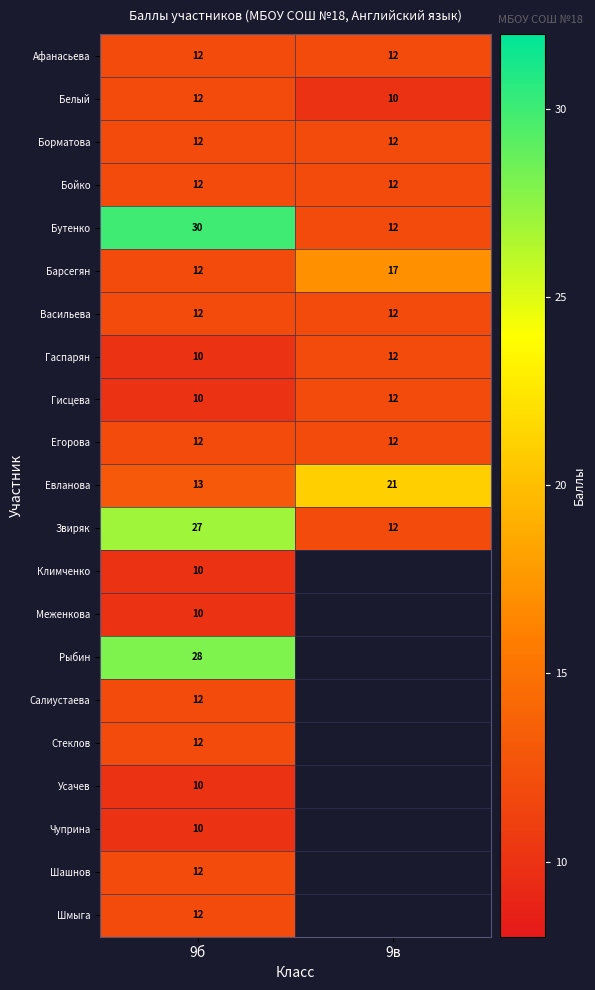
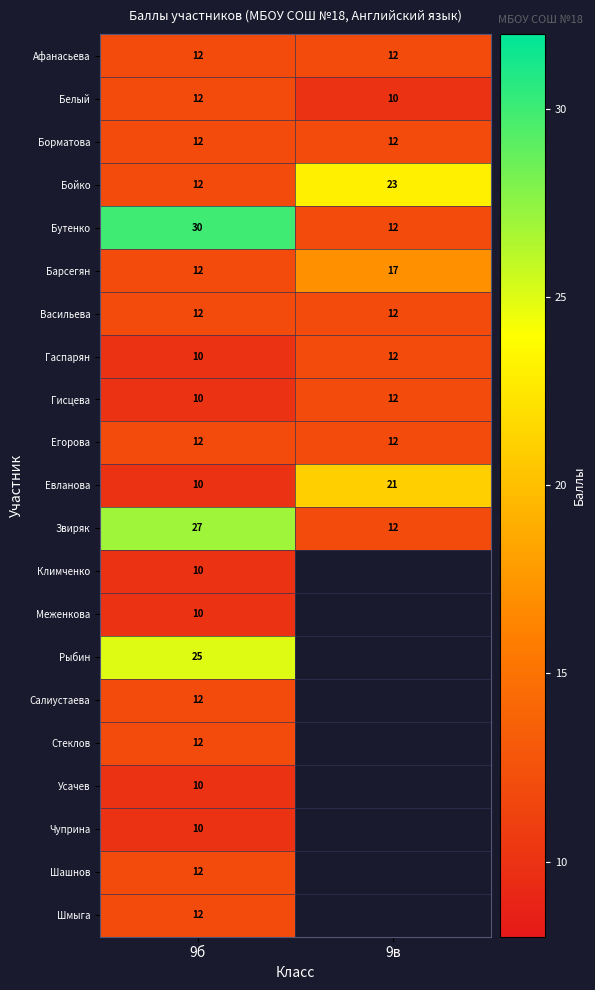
  {
    "Афанасьева": {
      "9б": 12,
      "9в": 12
    },
    "Белый": {
      "9б": 12,
      "9в": 10
    },
    "Борматова": {
      "9б": 12,
      "9в": 12
    },
    "Бойко": {
      "9б": 12,
-     "9в": 12
+     "9в": 23
    },
    "Бутенко": {
      "9б": 30,
      "9в": 12
    },
    "Барсегян": {
      "9б": 12,
      "9в": 17
    },
    "Васильева": {
      "9б": 12,
      "9в": 12
    },
    "Гаспарян": {
      "9б": 10,
      "9в": 12
    },
    "Гисцева": {
      "9б": 10,
      "9в": 12
    },
    "Егорова": {
      "9б": 12,
      "9в": 12
    },
    "Евланова": {
-     "9б": 13,
+     "9б": 10,
      "9в": 21
    },
    "Звиряк": {
      "9б": 27,
      "9в": 12
    },
    "Климченко": {
      "9б": 10
    },
    "Меженкова": {
      "9б": 10
    },
    "Рыбин": {
-     "9б": 28
+     "9б": 25
    },
    "Салиустаева": {
      "9б": 12
    },
    "Стеклов": {
      "9б": 12
    },
    "Усачев": {
      "9б": 10
    },
    "Чуприна": {
      "9б": 10
    },
    "Шашнов": {
      "9б": 12
    },
    "Шмыга": {
      "9б": 12
    }
  }
